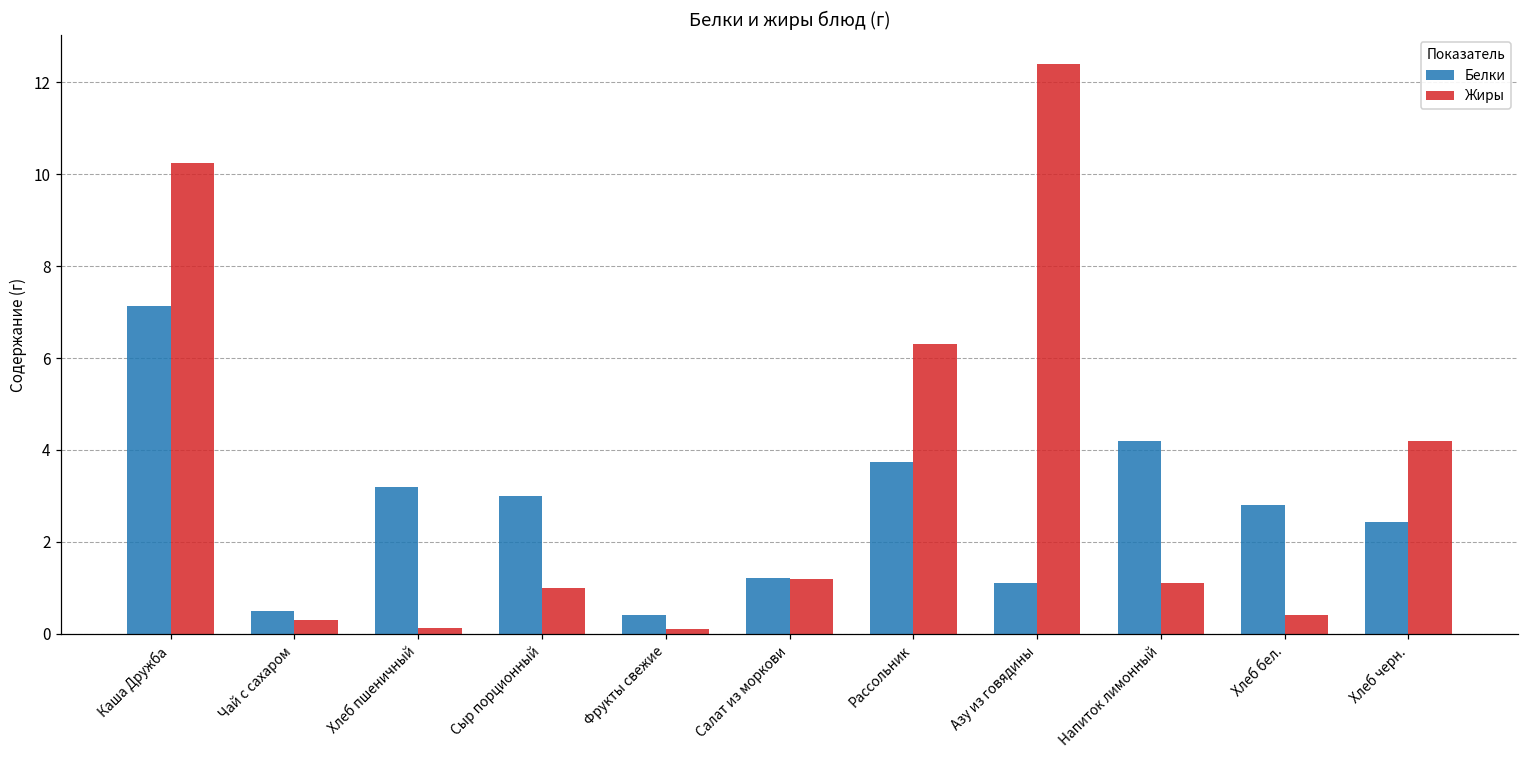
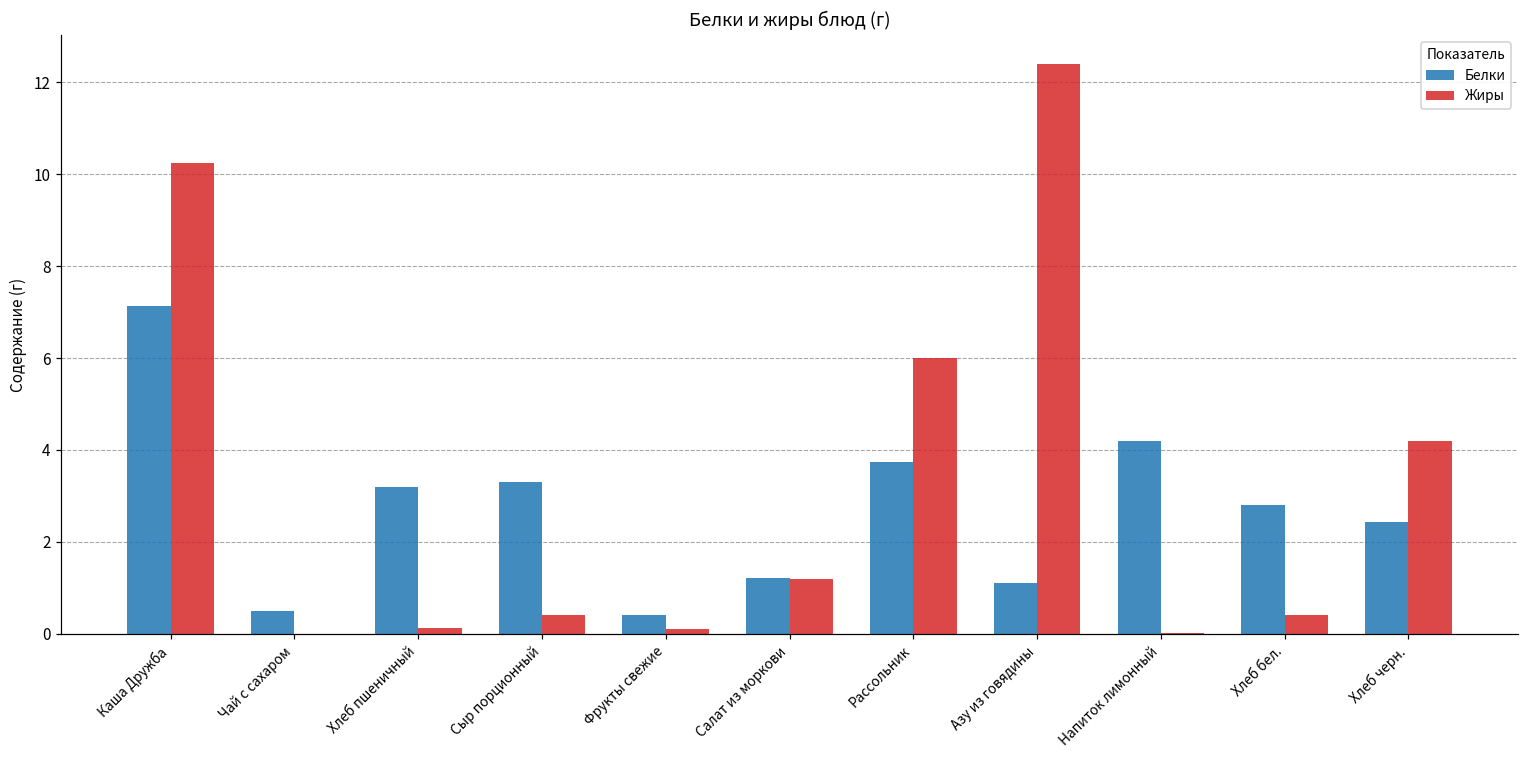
  {
    "Белки": {
      "Каша Дружба": 7.1,
      "Чай с сахаром": 0.5,
      "Хлеб пшеничный": 3.2,
-     "Сыр порционный": 3.0,
+     "Сыр порционный": 3.3,
      "Фрукты свежие": 0.4,
      "Салат из моркови": 1.2,
      "Рассольник": 3.7,
      "Азу из говядины": 1.1,
      "Напиток лимонный": 4.2,
      "Хлеб бел.": 2.8,
      "Хлеб черн.": 2.4
    },
    "Жиры": {
      "Каша Дружба": 10.3,
-     "Чай с сахаром": 0.3,
+     "Чай с сахаром": 0.0,
      "Хлеб пшеничный": 0.1,
-     "Сыр порционный": 1.0,
+     "Сыр порционный": 0.4,
      "Фрукты свежие": 0.1,
      "Салат из моркови": 1.2,
-     "Рассольник": 6.3,
+     "Рассольник": 6.0,
      "Азу из говядины": 12.4,
-     "Напиток лимонный": 1.1,
+     "Напиток лимонный": 0.0,
      "Хлеб бел.": 0.4,
      "Хлеб черн.": 4.2
    }
  }
